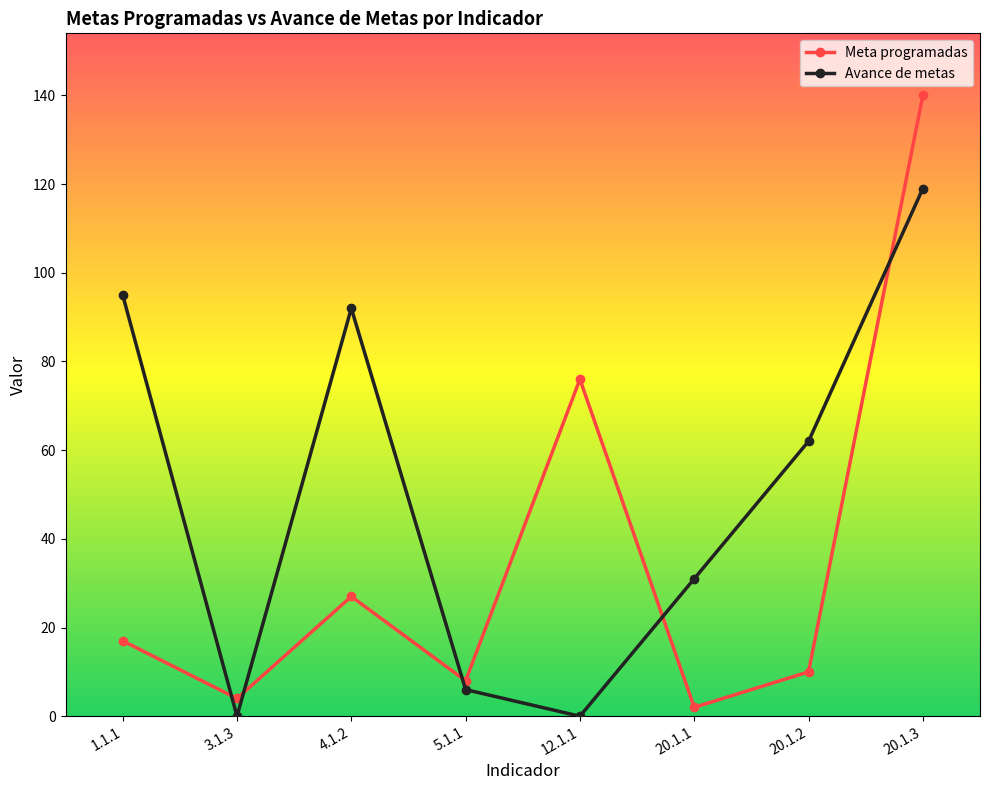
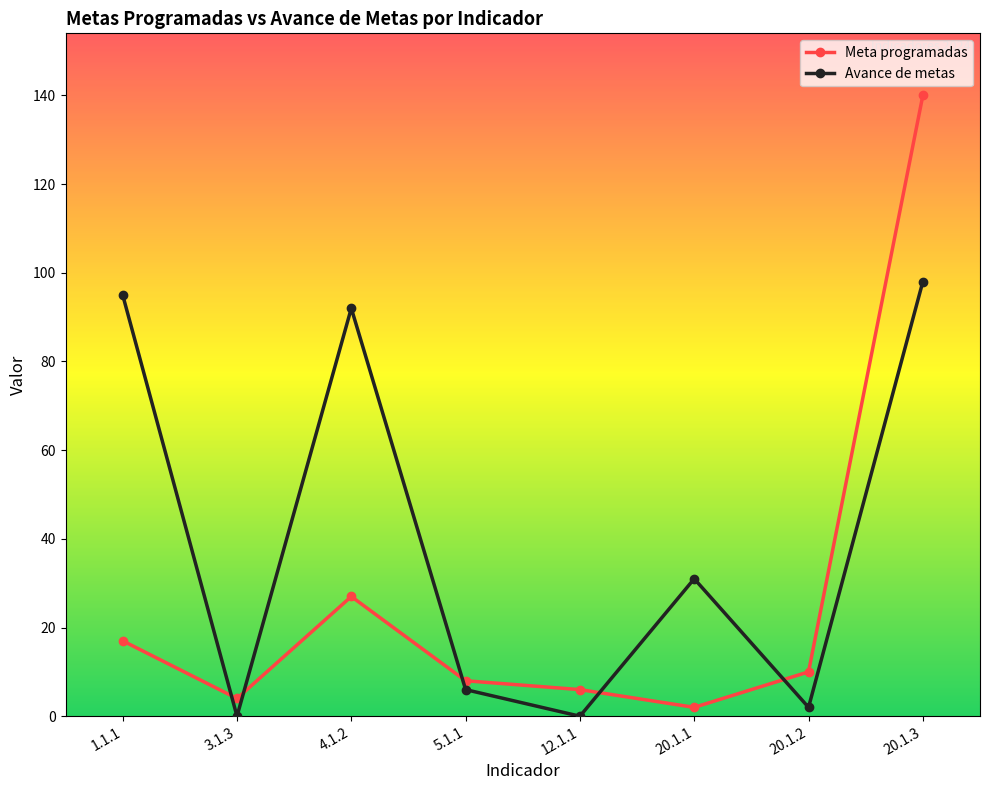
  {
    "Meta programadas": {
      "1.1.1": 17,
      "3.1.3": 4,
      "4.1.2": 27,
      "5.1.1": 8,
-     "12.1.1": 76,
+     "12.1.1": 6,
      "20.1.1": 2,
      "20.1.2": 10,
      "20.1.3": 140
    },
    "Avance de metas": {
      "1.1.1": 95,
      "3.1.3": 0,
      "4.1.2": 92,
      "5.1.1": 6,
      "12.1.1": 0,
      "20.1.1": 31,
-     "20.1.2": 62,
-     "20.1.3": 119
+     "20.1.2": 2,
+     "20.1.3": 98
    }
  }
